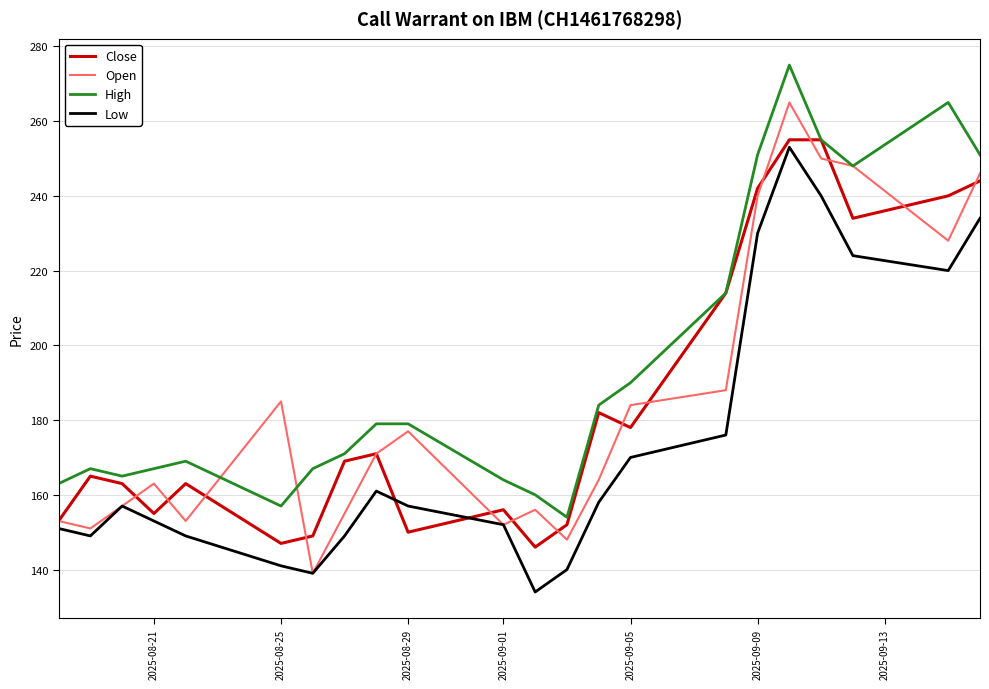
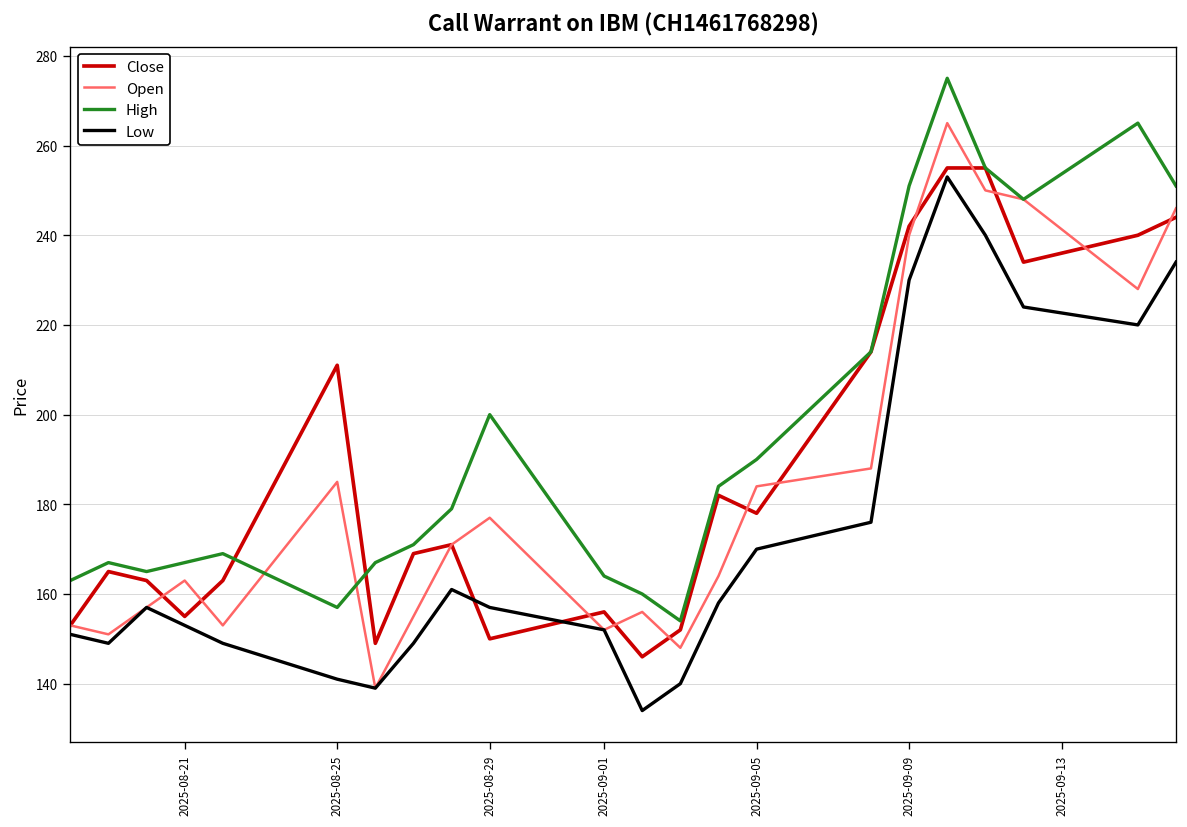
  {
    "Close": {
      "2025-08-21": 155,
-     "2025-08-25": 147,
+     "2025-08-25": 211,
      "2025-08-29": 150,
      "2025-09-01": 156,
      "2025-09-05": 178,
      "2025-09-09": 242
    },
    "Open": {
      "2025-08-21": 163,
      "2025-08-25": 185,
      "2025-08-29": 177,
      "2025-09-05": 184,
      "2025-09-09": 240
    },
    "High": {
      "2025-08-21": 167,
      "2025-08-25": 157,
-     "2025-08-29": 179,
+     "2025-08-29": 200,
      "2025-09-01": 164,
      "2025-09-05": 190,
      "2025-09-09": 251
    },
    "Low": {
      "2025-08-21": 153,
      "2025-08-25": 141,
      "2025-08-29": 157,
      "2025-09-05": 170,
      "2025-09-09": 230
    }
  }
